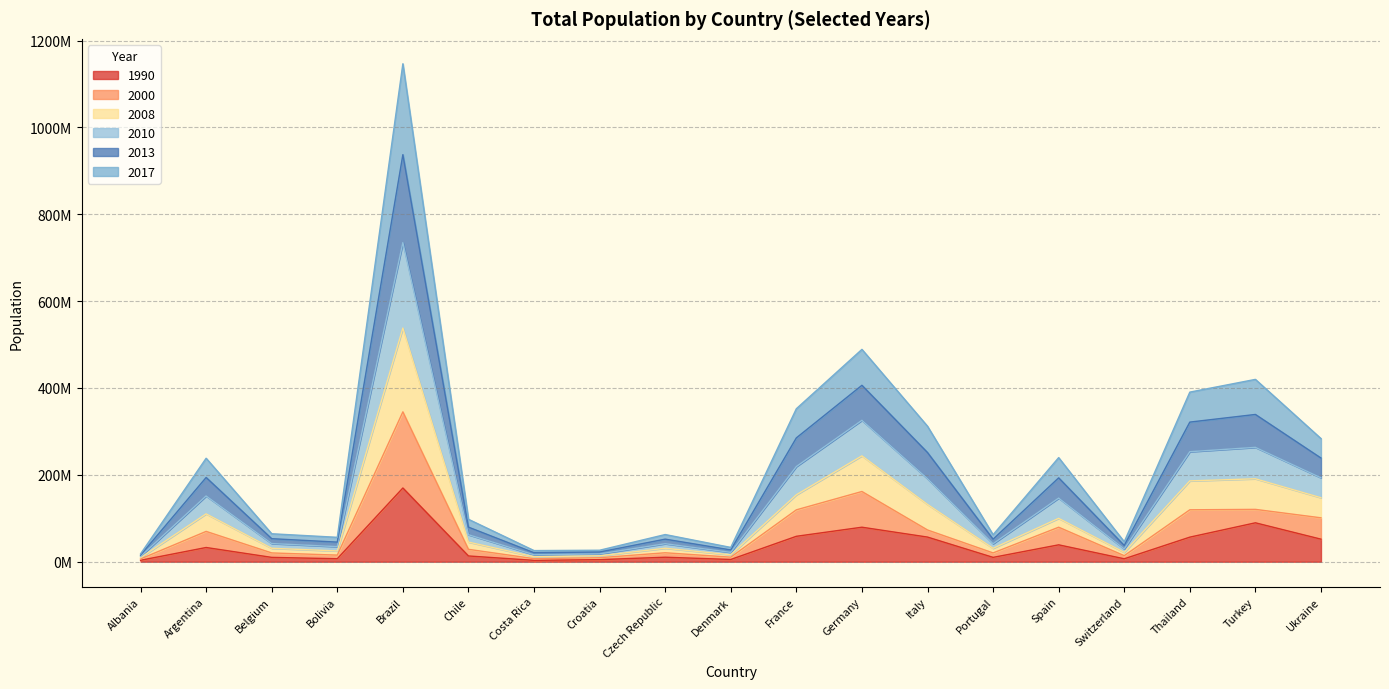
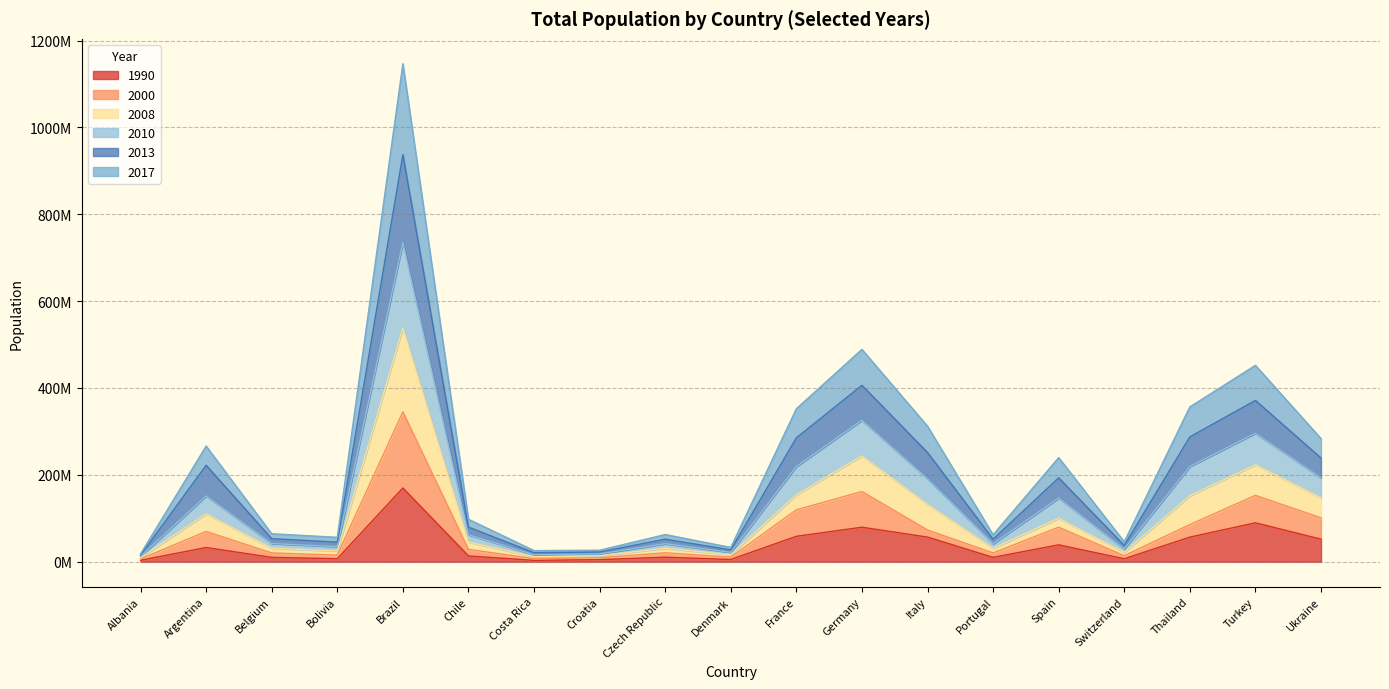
  {
    "1990": {
      "Argentina": 30000000,
      "Belgium": 10000000,
      "Bolivia": 10000000,
      "Brazil": 170000000,
      "Chile": 10000000,
      "Czech Republic": 10000000,
      "France": 60000000,
      "Germany": 80000000,
      "Italy": 60000000,
      "Portugal": 10000000,
      "Spain": 40000000,
      "Switzerland": 10000000,
      "Thailand": 60000000,
      "Turkey": 90000000,
      "Ukraine": 50000000
    },
    "2000": {
      "Argentina": 40000000,
      "Belgium": 10000000,
      "Bolivia": 10000000,
      "Brazil": 180000000,
      "Chile": 20000000,
      "Czech Republic": 10000000,
      "France": 60000000,
      "Germany": 80000000,
      "Italy": 20000000,
      "Portugal": 10000000,
      "Spain": 40000000,
      "Switzerland": 10000000,
-     "Thailand": 60000000,
-     "Turkey": 30000000,
+     "Thailand": 30000000,
+     "Turkey": 60000000,
      "Ukraine": 50000000
    },
    "2008": {
      "Argentina": 40000000,
      "Belgium": 10000000,
      "Bolivia": 10000000,
      "Brazil": 190000000,
      "Chile": 20000000,
      "Czech Republic": 10000000,
      "France": 30000000,
      "Germany": 80000000,
      "Italy": 60000000,
      "Portugal": 10000000,
      "Spain": 20000000,
      "Switzerland": 10000000,
      "Thailand": 70000000,
      "Turkey": 70000000,
      "Ukraine": 50000000
    },
    "2013": {
-     "Argentina": 40000000,
+     "Argentina": 70000000,
      "Belgium": 10000000,
      "Bolivia": 10000000,
      "Brazil": 200000000,
      "Chile": 20000000,
      "Czech Republic": 10000000,
      "France": 70000000,
      "Germany": 80000000,
      "Italy": 60000000,
      "Portugal": 10000000,
      "Spain": 50000000,
      "Switzerland": 10000000,
      "Thailand": 70000000,
      "Turkey": 80000000,
      "Ukraine": 50000000
    }
  }
